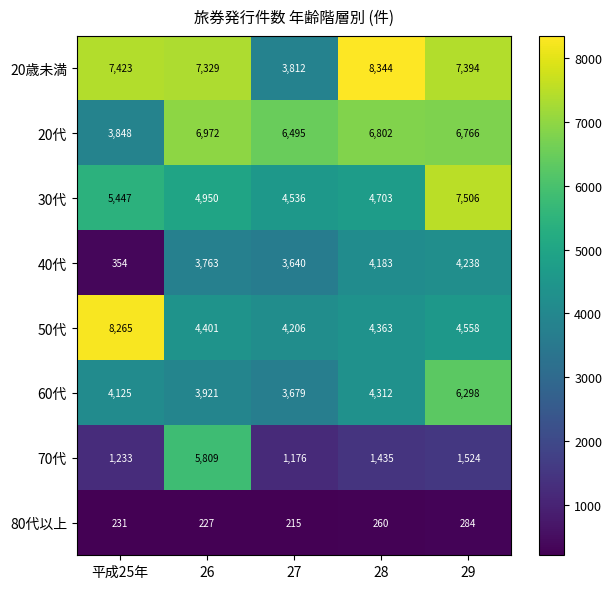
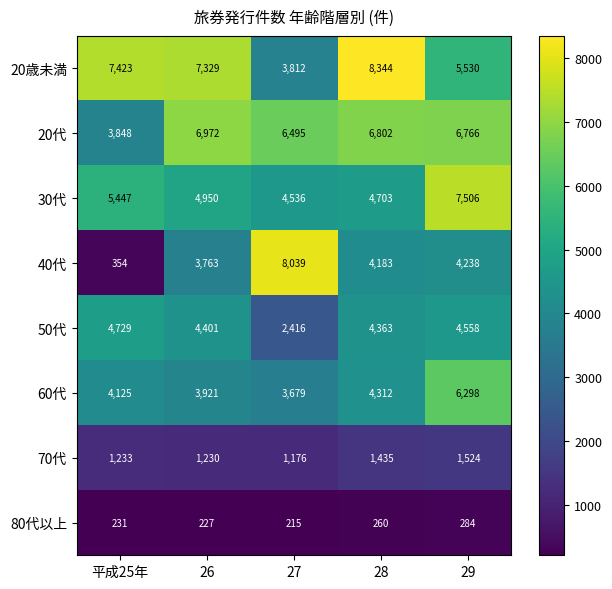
  {
    "20歳未満": {
      "平成25年": "7,423",
      "26": "7,329",
      "27": "3,812",
      "28": "8,344",
-     "29": "7,394"
+     "29": "5,530"
    },
    "20代": {
      "平成25年": "3,848",
      "26": "6,972",
      "27": "6,495",
      "28": "6,802",
      "29": "6,766"
    },
    "30代": {
      "平成25年": "5,447",
      "26": "4,950",
      "27": "4,536",
      "28": "4,703",
      "29": "7,506"
    },
    "40代": {
      "平成25年": "354",
      "26": "3,763",
-     "27": "3,640",
+     "27": "8,039",
      "28": "4,183",
      "29": "4,238"
    },
    "50代": {
-     "平成25年": "8,265",
+     "平成25年": "4,729",
      "26": "4,401",
-     "27": "4,206",
+     "27": "2,416",
      "28": "4,363",
      "29": "4,558"
    },
    "60代": {
      "平成25年": "4,125",
      "26": "3,921",
      "27": "3,679",
      "28": "4,312",
      "29": "6,298"
    },
    "70代": {
      "平成25年": "1,233",
-     "26": "5,809",
+     "26": "1,230",
      "27": "1,176",
      "28": "1,435",
      "29": "1,524"
    },
    "80代以上": {
      "平成25年": "231",
      "26": "227",
      "27": "215",
      "28": "260",
      "29": "284"
    }
  }
